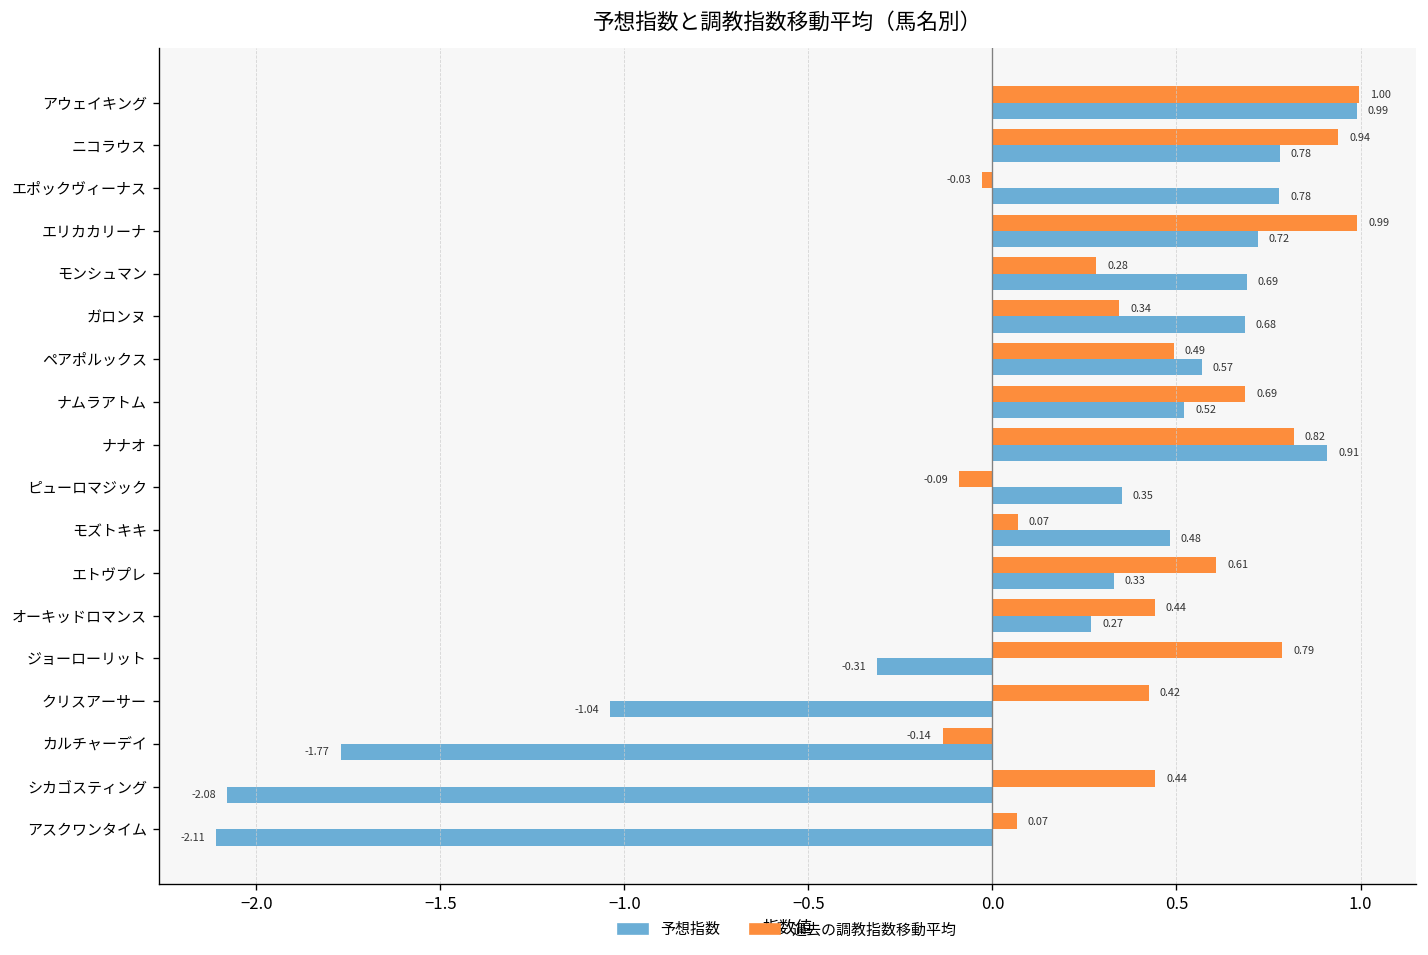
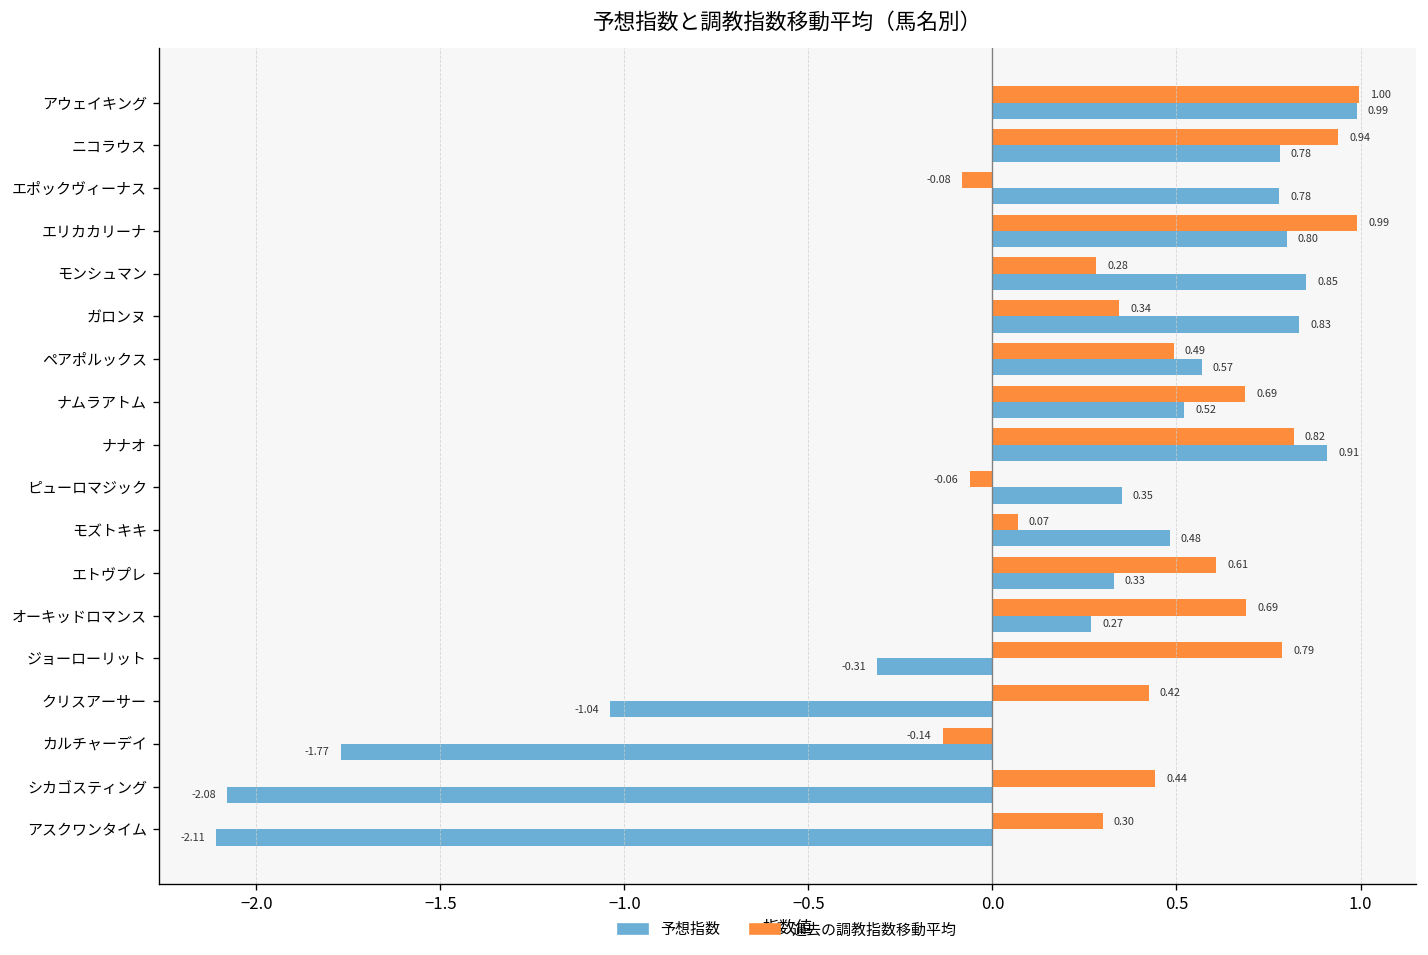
  {
    "予想指数": {
      "アウェイキング": 0.99,
      "ニコラウス": 0.78,
      "エポックヴィーナス": 0.78,
-     "エリカカリーナ": 0.72,
-     "モンシュマン": 0.69,
-     "ガロンヌ": 0.68,
+     "エリカカリーナ": 0.80,
+     "モンシュマン": 0.85,
+     "ガロンヌ": 0.83,
      "ペアポルックス": 0.57,
      "ナムラアトム": 0.52,
      "ナナオ": 0.91,
      "ピューロマジック": 0.35,
      "モズトキキ": 0.48,
      "エトヴプレ": 0.33,
      "オーキッドロマンス": 0.27,
      "ジョーローリット": -0.31,
      "クリスアーサー": -1.04,
      "カルチャーデイ": -1.77,
      "シカゴスティング": -2.08,
      "アスクワンタイム": -2.11
    },
    "過去の調教指数移動平均": {
      "アウェイキング": 1.00,
      "ニコラウス": 0.94,
-     "エポックヴィーナス": -0.03,
+     "エポックヴィーナス": -0.08,
      "エリカカリーナ": 0.99,
      "モンシュマン": 0.28,
      "ガロンヌ": 0.34,
      "ペアポルックス": 0.49,
      "ナムラアトム": 0.69,
      "ナナオ": 0.82,
-     "ピューロマジック": -0.09,
+     "ピューロマジック": -0.06,
      "モズトキキ": 0.07,
      "エトヴプレ": 0.61,
-     "オーキッドロマンス": 0.44,
+     "オーキッドロマンス": 0.69,
      "ジョーローリット": 0.79,
      "クリスアーサー": 0.42,
      "カルチャーデイ": -0.14,
      "シカゴスティング": 0.44,
-     "アスクワンタイム": 0.07
+     "アスクワンタイム": 0.30
    }
  }
